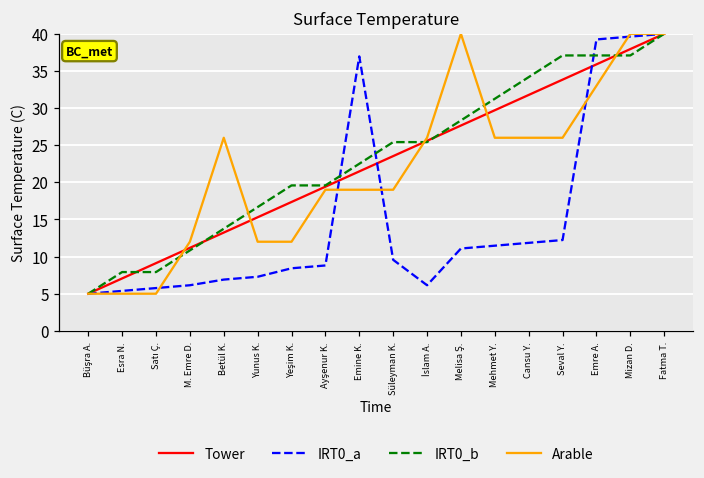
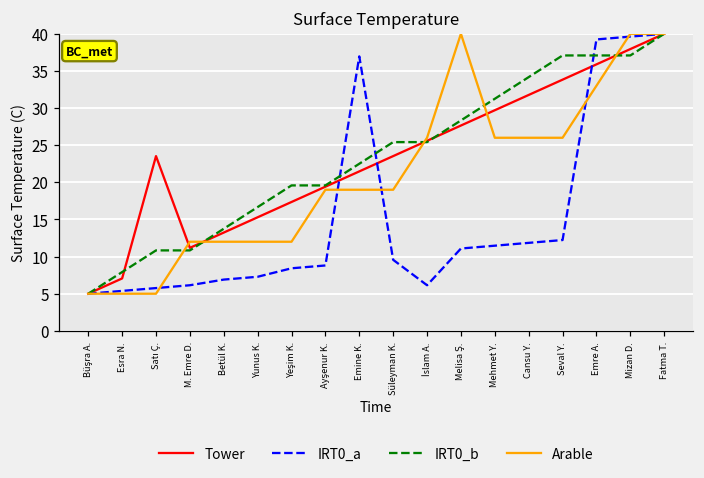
  {
    "Tower": {
      "Esra N.": 7,
-     "Satı Ç.": 9,
+     "Satı Ç.": 24,
      "Betül K.": 13,
      "Yunus K.": 15,
      "Yeşim K.": 17,
      "Emine K.": 21,
      "Süleyman K.": 24,
      "Melisa Ş.": 28,
      "Mehmet Y.": 30,
      "Cansu Y.": 32,
      "Seval Y.": 34,
      "Emre A.": 36,
      "Mizan D.": 38
    },
    "IRT0_a": {
      "Satı Ç.": 6,
      "M. Emre D.": 6,
      "Betül K.": 7,
      "Yunus K.": 7,
      "Yeşim K.": 8,
      "Ayşenur K.": 9,
      "Emine K.": 37,
      "Süleyman K.": 10,
      "İslam A.": 6,
      "Melisa Ş.": 11,
      "Mehmet Y.": 11,
      "Cansu Y.": 12,
      "Seval Y.": 12,
      "Emre A.": 39,
      "Mizan D.": 40
    },
    "IRT0_b": {
      "Esra N.": 8,
-     "Satı Ç.": 8,
+     "Satı Ç.": 11,
      "Betül K.": 14,
      "Yunus K.": 17,
      "Yeşim K.": 20,
      "Emine K.": 23,
      "Süleyman K.": 25,
      "Melisa Ş.": 28,
      "Mehmet Y.": 31,
      "Cansu Y.": 34,
      "Seval Y.": 37,
      "Emre A.": 37,
      "Mizan D.": 37
    },
    "Arable": {
      "Satı Ç.": 5,
      "M. Emre D.": 12,
-     "Betül K.": 26,
+     "Betül K.": 12,
      "Yunus K.": 12,
      "Yeşim K.": 12,
      "Ayşenur K.": 19,
      "Emine K.": 19,
      "Süleyman K.": 19,
      "İslam A.": 26,
      "Melisa Ş.": 40,
      "Mehmet Y.": 26,
      "Cansu Y.": 26,
      "Seval Y.": 26,
      "Emre A.": 33,
      "Mizan D.": 40
    }
  }
